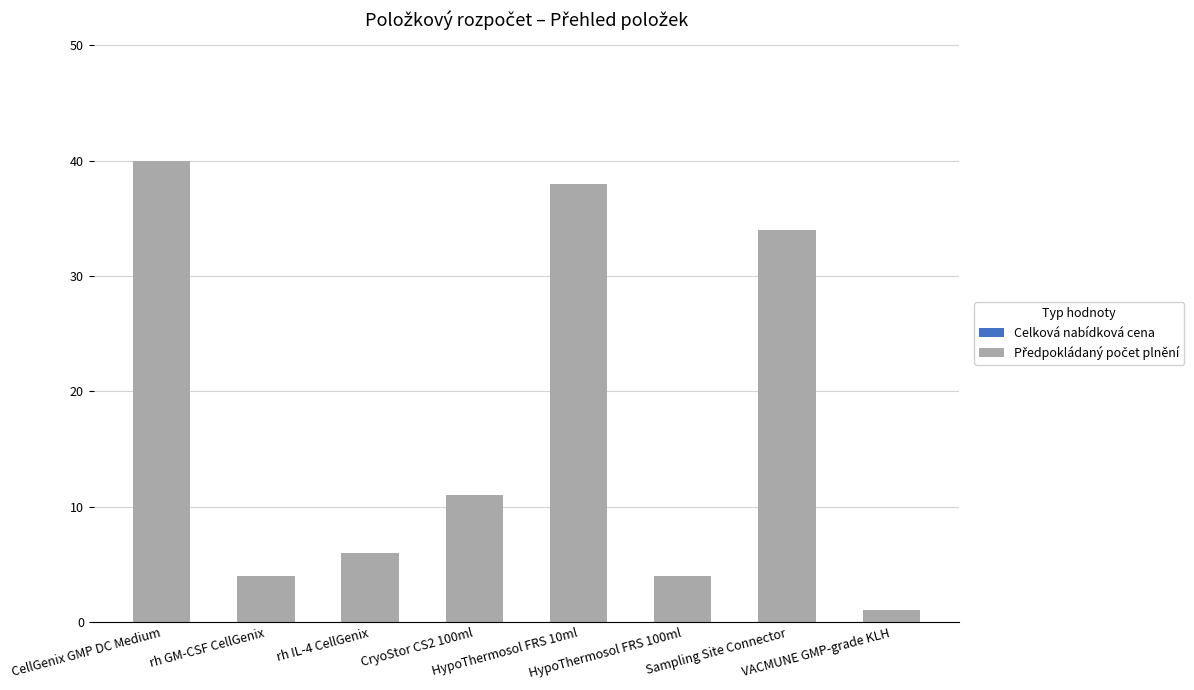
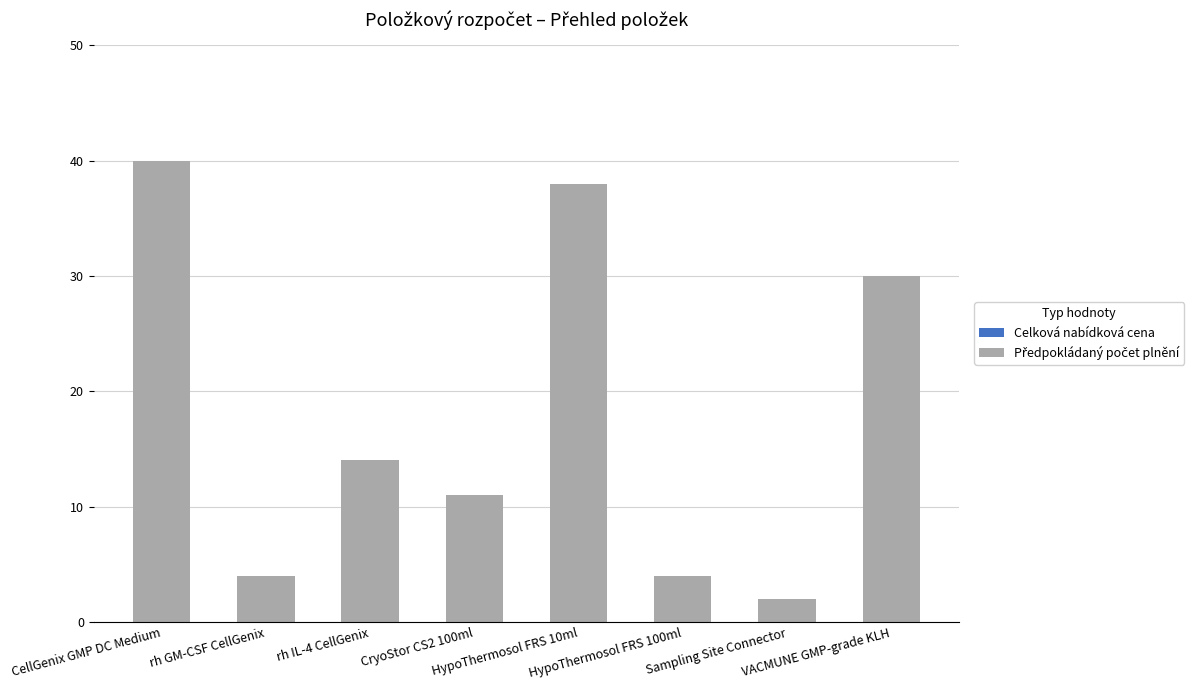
  {
    "Celková nabídková cena": {
      "CellGenix GMP DC Medium": 0,
      "rh GM-CSF CellGenix": 0,
      "rh IL-4 CellGenix": 0,
      "CryoStor CS2 100ml": 0,
      "HypoThermosol FRS 10ml": 0,
      "HypoThermosol FRS 100ml": 0,
      "Sampling Site Connector": 0,
      "VACMUNE GMP-grade KLH": 0
    },
    "Předpokládaný počet plnění": {
      "CellGenix GMP DC Medium": 40,
      "rh GM-CSF CellGenix": 4,
-     "rh IL-4 CellGenix": 6,
+     "rh IL-4 CellGenix": 14,
      "CryoStor CS2 100ml": 11,
      "HypoThermosol FRS 10ml": 38,
      "HypoThermosol FRS 100ml": 4,
-     "Sampling Site Connector": 34,
-     "VACMUNE GMP-grade KLH": 1
+     "Sampling Site Connector": 2,
+     "VACMUNE GMP-grade KLH": 30
    }
  }
